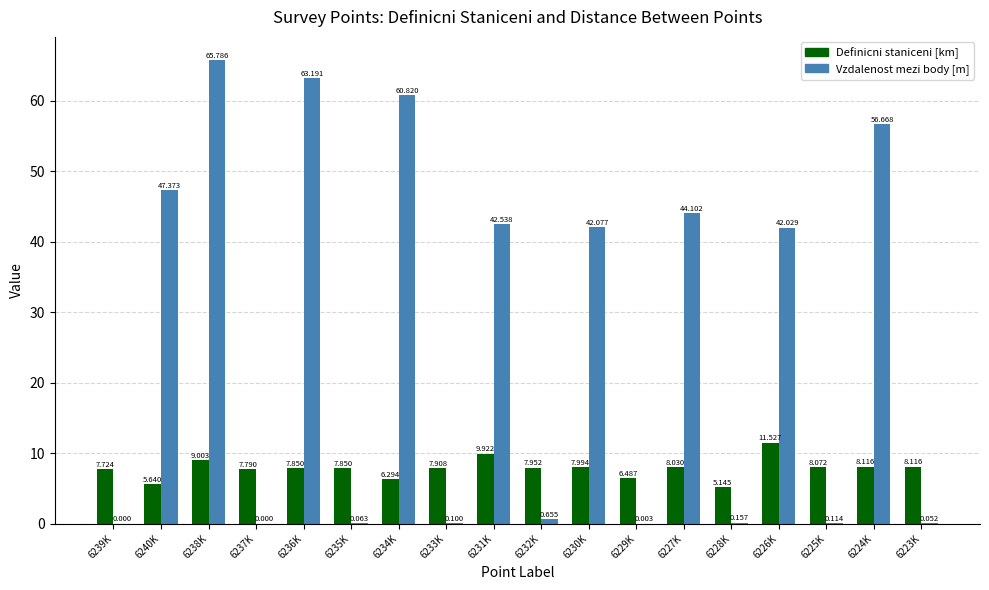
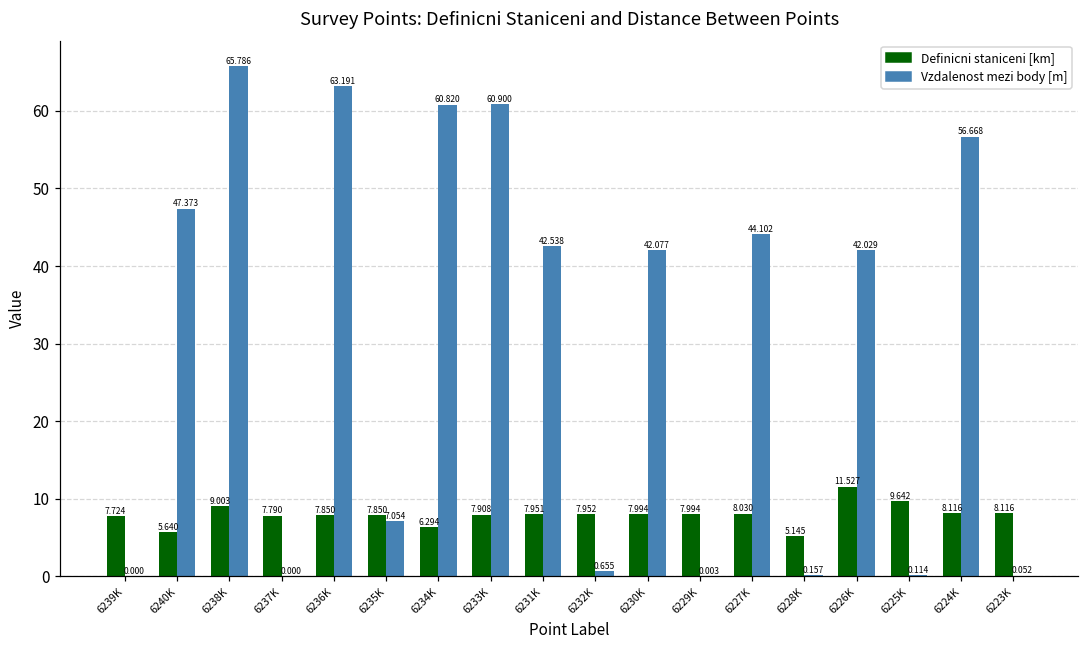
  {
    "Definicni staniceni [km]": {
      "6239K": 7.724,
      "6240K": 5.640,
      "6238K": 9.003,
      "6237K": 7.790,
      "6236K": 7.850,
      "6235K": 7.850,
      "6234K": 6.294,
      "6233K": 7.908,
-     "6231K": 9.922,
+     "6231K": 7.951,
      "6232K": 7.952,
      "6230K": 7.994,
-     "6229K": 6.487,
+     "6229K": 7.994,
      "6227K": 8.030,
      "6228K": 5.145,
      "6226K": 11.527,
-     "6225K": 8.072,
+     "6225K": 9.642,
      "6224K": 8.116,
      "6223K": 8.116
    },
    "Vzdalenost mezi body [m]": {
      "6239K": 0.000,
      "6240K": 47.373,
      "6238K": 65.786,
      "6237K": 0.000,
      "6236K": 63.191,
-     "6235K": 0.063,
+     "6235K": 7.054,
      "6234K": 60.820,
-     "6233K": 0.100,
+     "6233K": 60.900,
      "6231K": 42.538,
      "6232K": 0.655,
      "6230K": 42.077,
      "6229K": 0.003,
      "6227K": 44.102,
      "6228K": 0.157,
      "6226K": 42.029,
      "6225K": 0.114,
      "6224K": 56.668,
      "6223K": 0.052
    }
  }
